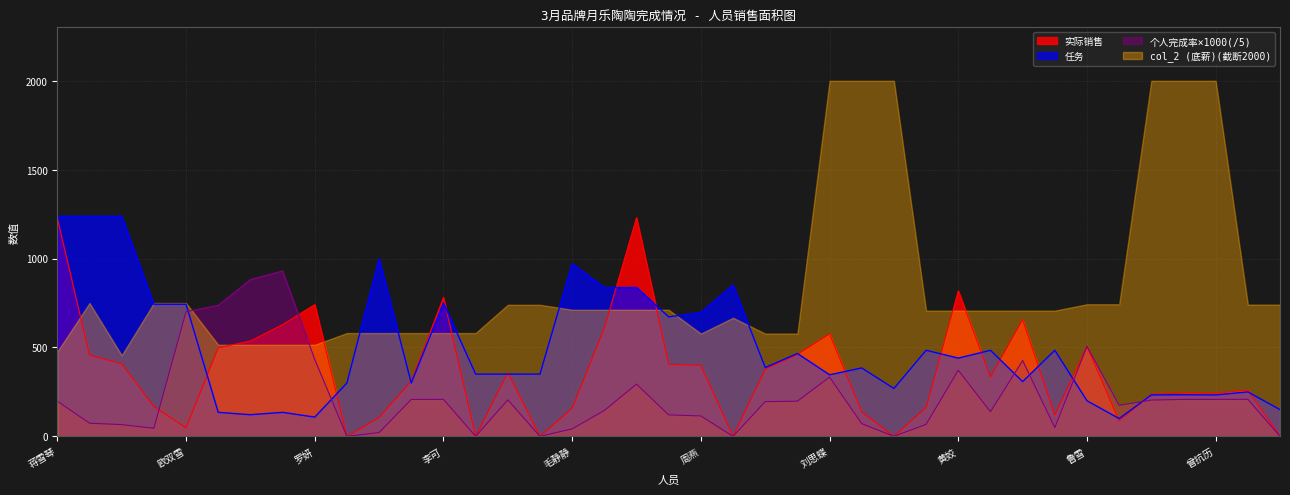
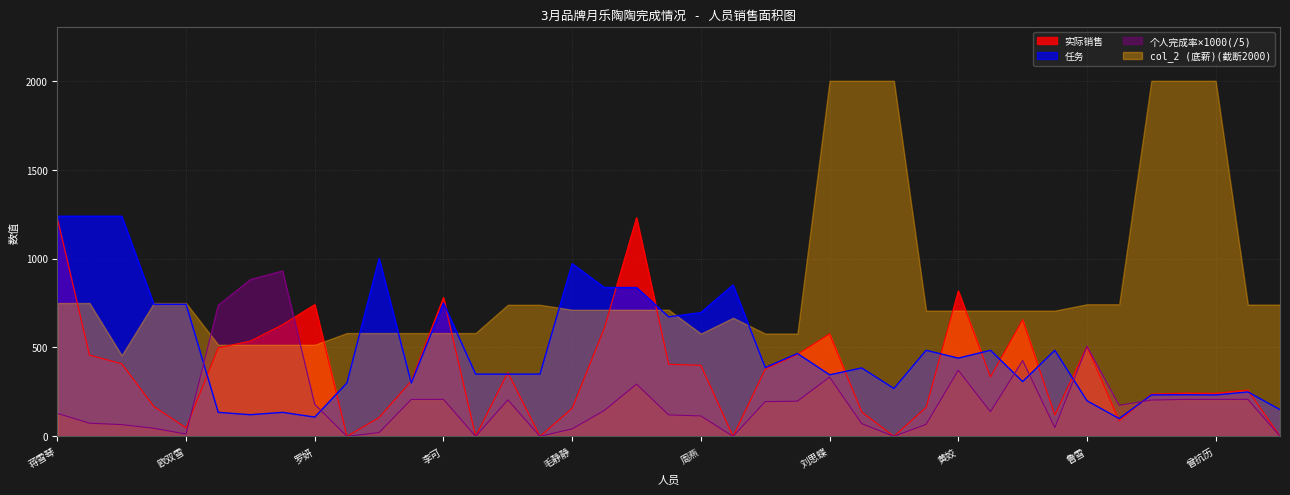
  {
    "实际销售": {
      "欧双雪": 50,
      "罗妍": 740,
      "李可": 780,
      "毛静静": 160,
      "周燕": 400,
      "刘思蝶": 580,
      "黄姣": 820
    },
    "任务": {
      "罗妍": 110,
      "李可": 750,
      "毛静静": 970,
      "周燕": 700,
      "黄姣": 440,
      "鲁雪": 200
    },
    "个人完成率×1000(/5)": {
-     "蒋雪琴": 200,
-     "欧双雪": 700,
-     "罗妍": 430,
+     "蒋雪琴": 130,
+     "欧双雪": 10,
+     "罗妍": 180,
      "李可": 210,
      "毛静静": 40,
      "周燕": 110,
      "黄姣": 370,
      "曾抗历": 210
    },
    "col_2 (底薪)(截断2000)": {
-     "蒋雪琴": 480,
+     "蒋雪琴": 750,
      "罗妍": 520,
      "李可": 580,
      "毛静静": 710,
      "周燕": 580,
      "刘思蝶": 2000,
      "黄姣": 710,
      "鲁雪": 740,
      "曾抗历": 2000
    }
  }
